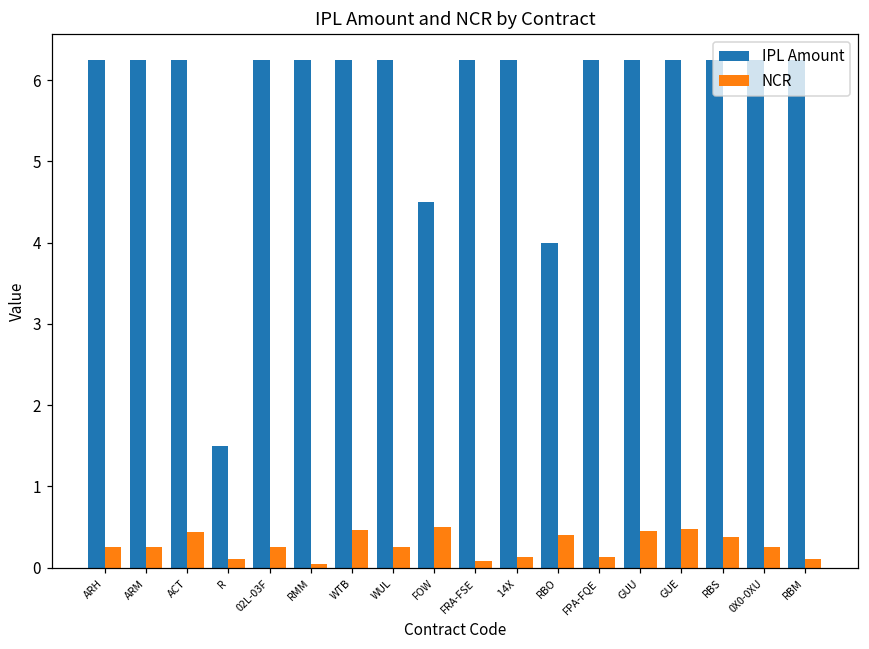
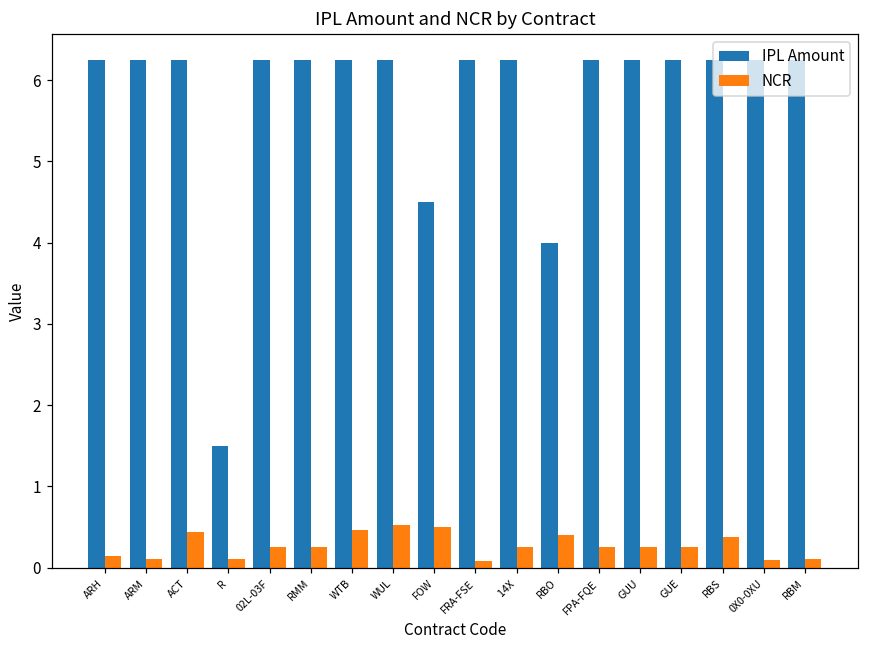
  {
    "IPL Amount": {
      "ARH": 6.3,
      "ARM": 6.3,
      "ACT": 6.3,
      "R": 1.5,
      "02L-03F": 6.3,
      "RMM": 6.3,
      "WTB": 6.3,
      "WUL": 6.3,
      "FOW": 4.5,
      "FRA-FSE": 6.3,
      "14X": 6.3,
      "RBO": 4.0,
      "FPA-FQE": 6.3,
      "GUU": 6.3,
      "GUE": 6.3
    },
    "NCR": {
-     "ARH": 0.3,
-     "ARM": 0.3,
+     "ARH": 0.1,
+     "ARM": 0.1,
      "ACT": 0.4,
      "R": 0.1,
      "02L-03F": 0.3,
-     "RMM": 0.1,
+     "RMM": 0.3,
      "WTB": 0.5,
-     "WUL": 0.3,
+     "WUL": 0.5,
      "FOW": 0.5,
      "FRA-FSE": 0.1,
-     "14X": 0.1,
+     "14X": 0.3,
      "RBO": 0.4,
-     "FPA-FQE": 0.1,
-     "GUU": 0.5,
-     "GUE": 0.5,
+     "FPA-FQE": 0.3,
+     "GUU": 0.3,
+     "GUE": 0.3,
      "RBS": 0.4,
-     "0X0-0XU": 0.3,
+     "0X0-0XU": 0.1,
      "RBM": 0.1
    }
  }
